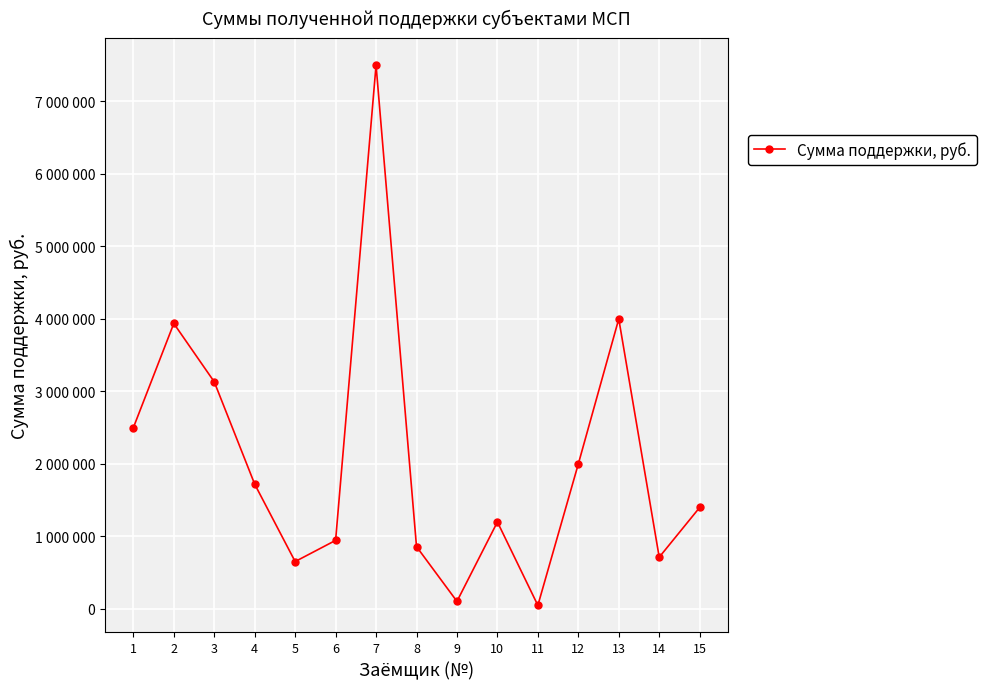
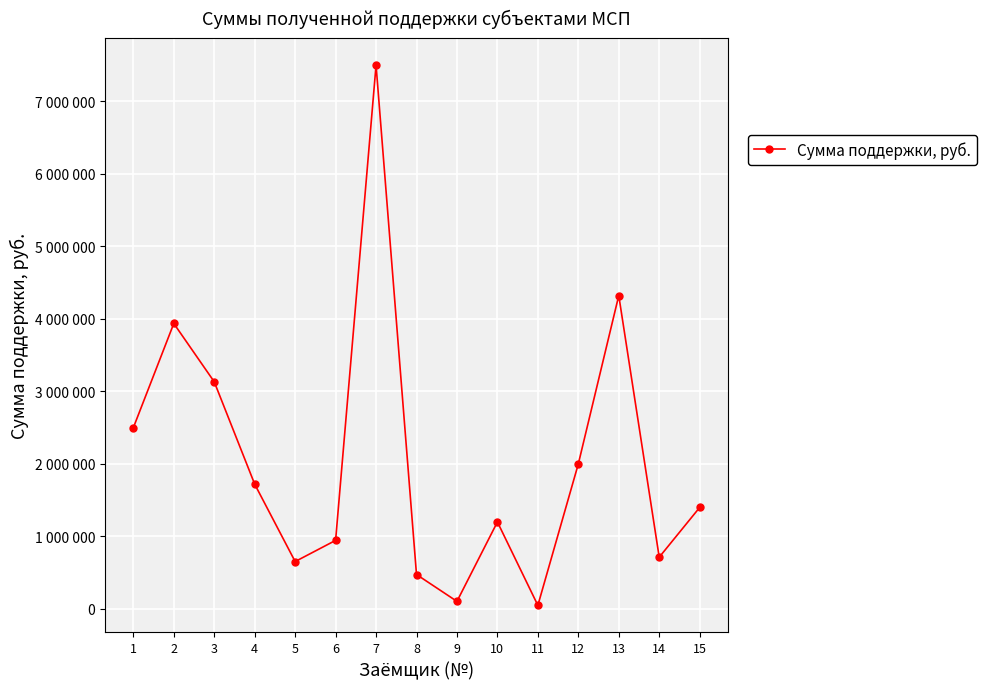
  {
    "1": 2500000,
    "2": 3900000,
    "3": 3100000,
    "4": 1700000,
    "5": 700000,
    "6": 900000,
    "7": 7500000,
-   "8": 900000,
+   "8": 500000,
    "9": 100000,
    "10": 1200000,
    "11": 100000,
    "12": 2000000,
-   "13": 4000000,
+   "13": 4300000,
    "14": 700000,
    "15": 1400000
  }
